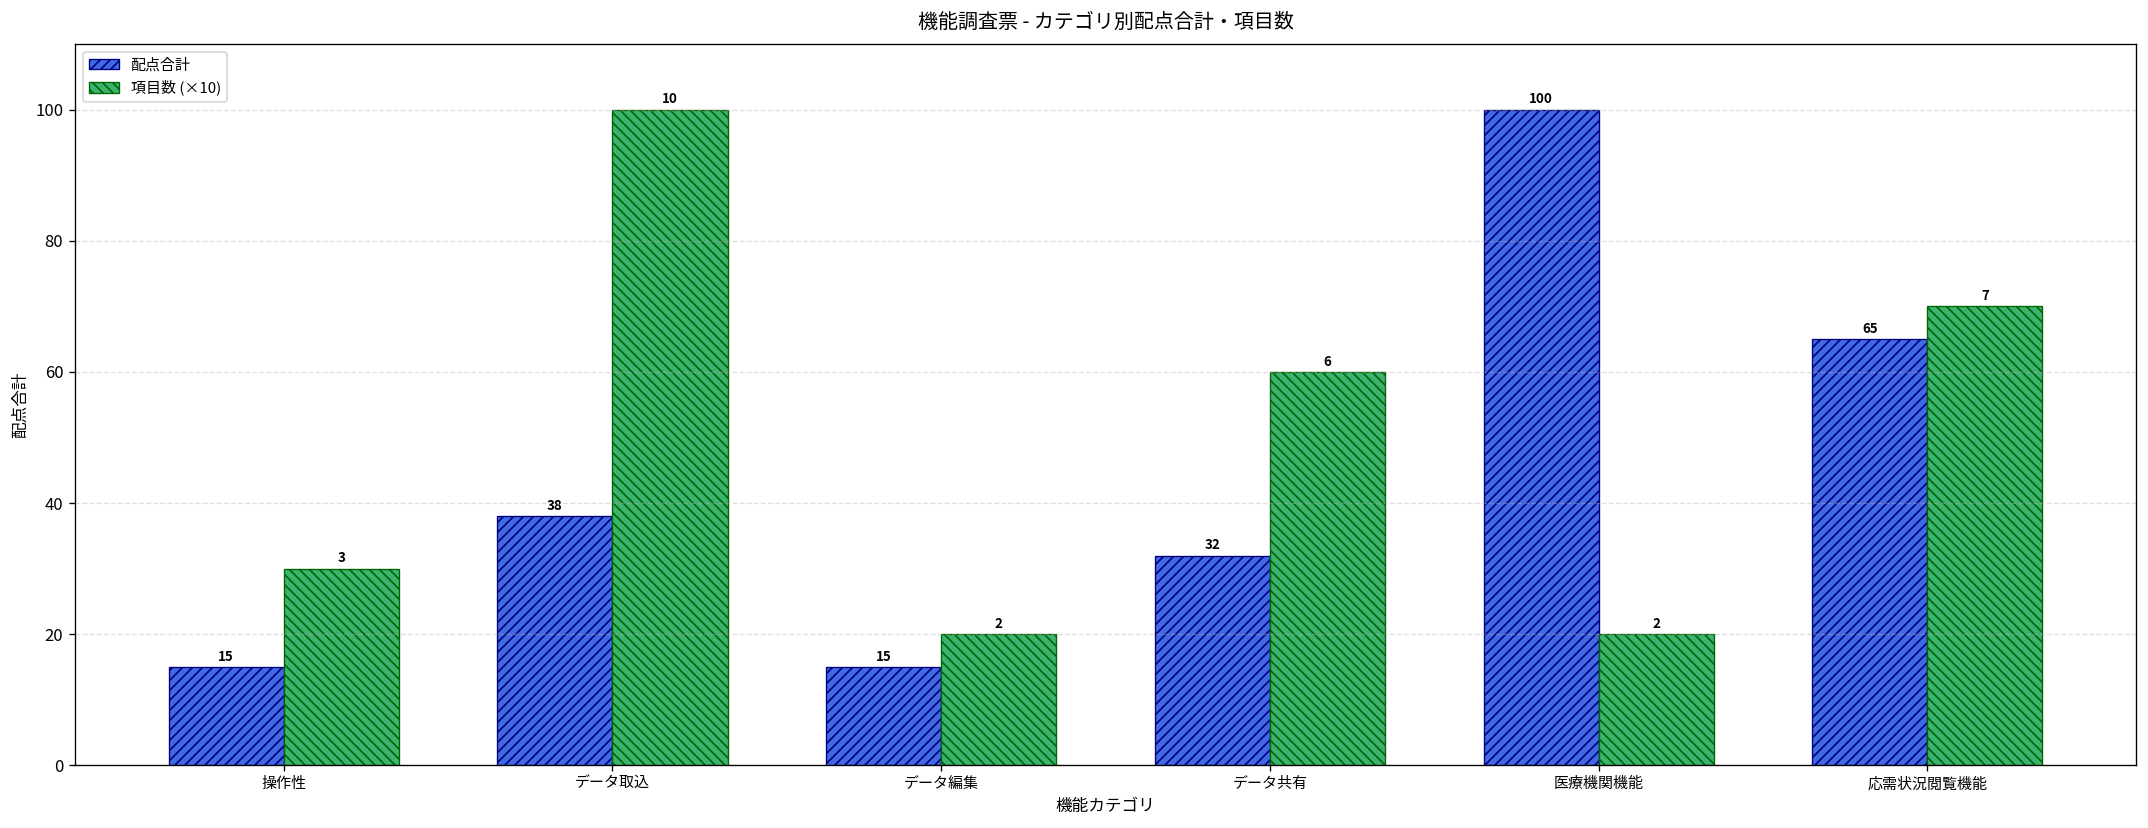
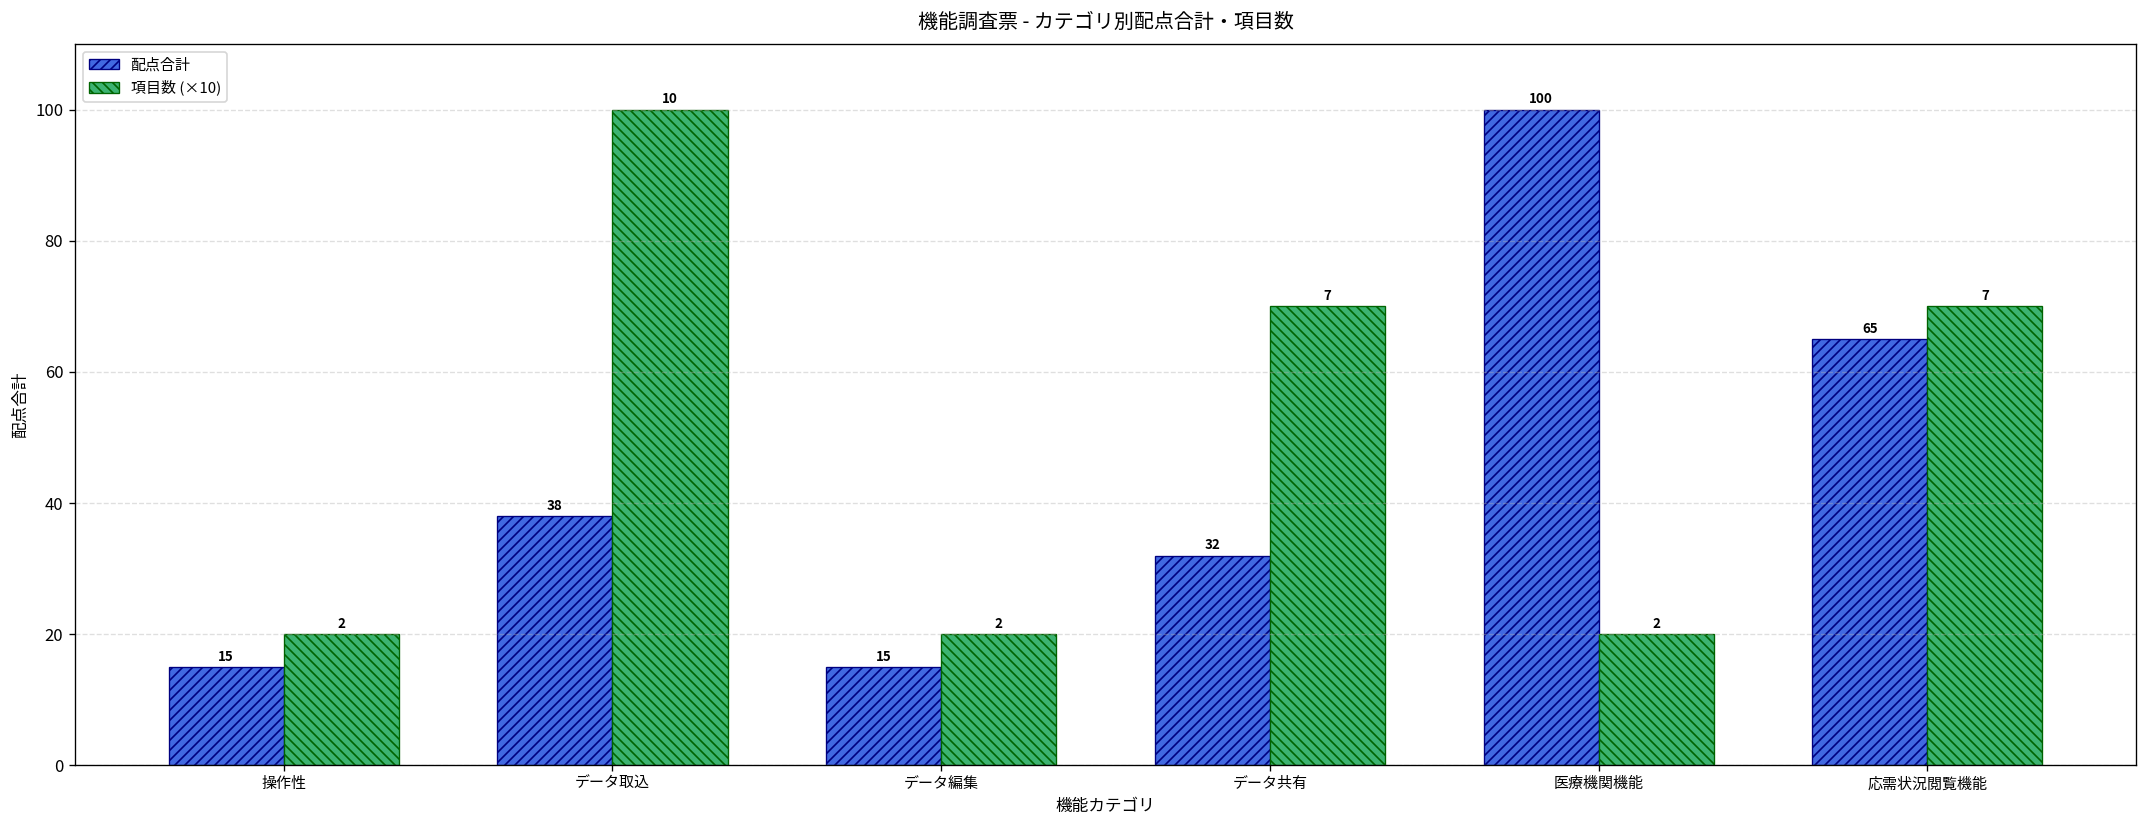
  {
    "配点合計": {
      "操作性": 15,
      "データ取込": 38,
      "データ編集": 15,
      "データ共有": 32,
      "医療機関機能": 100,
      "応需状況閲覧機能": 65
    },
    "項目数 (×10)": {
-     "操作性": 3,
-     "データ共有": 6
+     "操作性": 2,
+     "データ共有": 7
    }
  }
